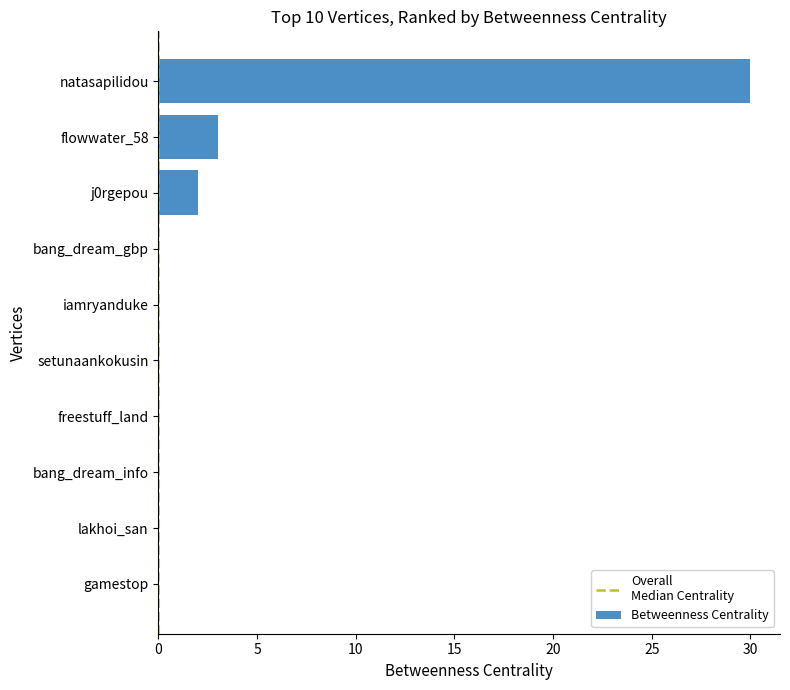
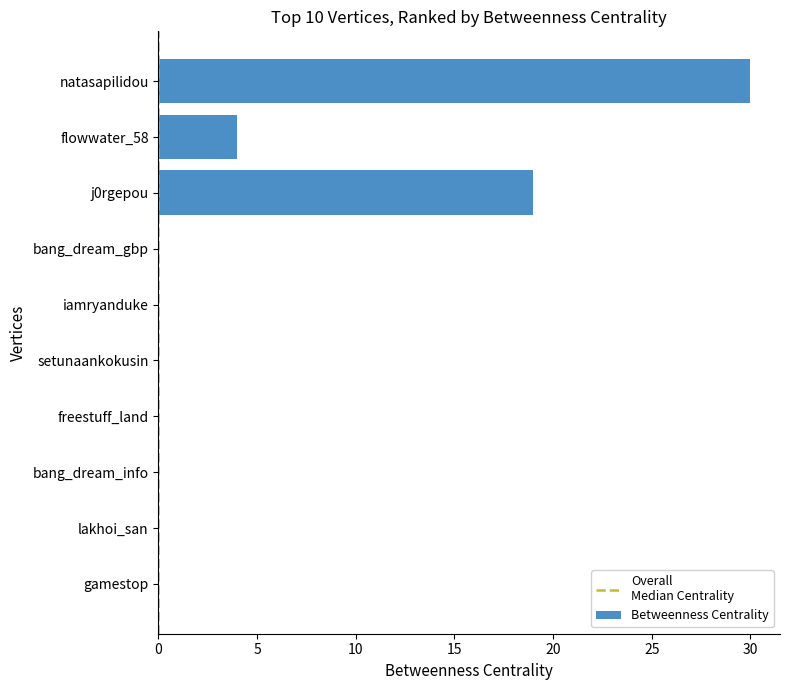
  {
    "natasapilidou": 30,
-   "flowwater_58": 3,
-   "j0rgepou": 2,
+   "flowwater_58": 4,
+   "j0rgepou": 19,
    "bang_dream_gbp": 0,
    "iamryanduke": 0,
    "setunaankokusin": 0,
    "freestuff_land": 0,
    "bang_dream_info": 0,
    "lakhoi_san": 0,
    "gamestop": 0
  }
